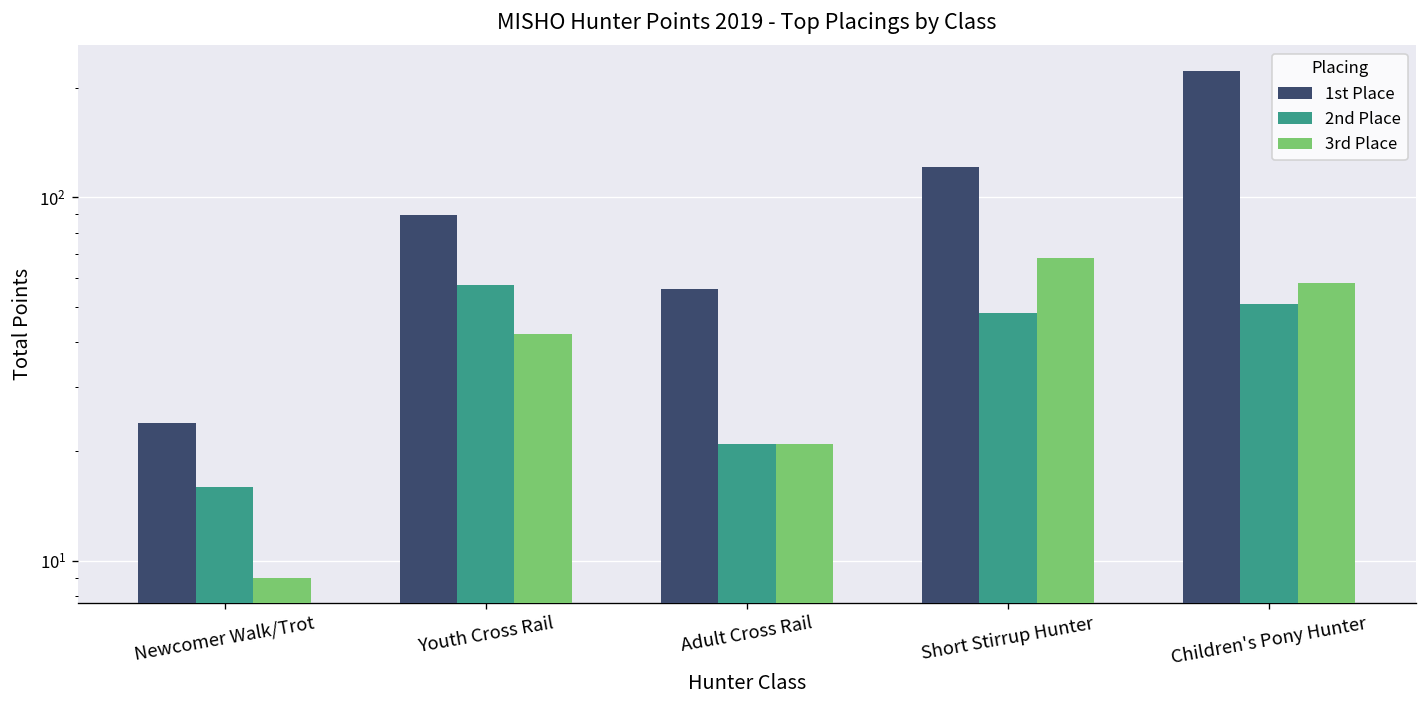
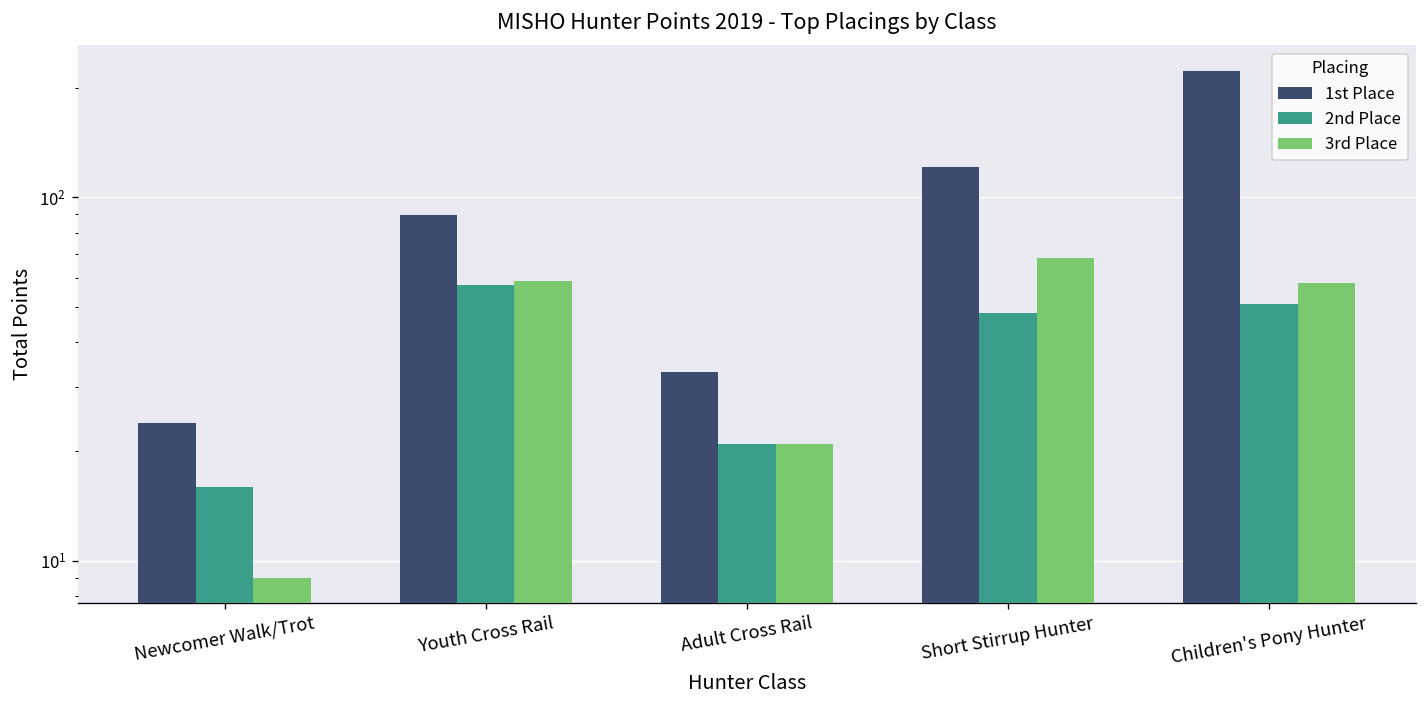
  {
    "1st Place": {
      "Newcomer Walk/Trot": 24,
      "Youth Cross Rail": 90,
-     "Adult Cross Rail": 56,
+     "Adult Cross Rail": 33,
      "Short Stirrup Hunter": 121,
      "Children's Pony Hunter": 220
    },
    "2nd Place": {
      "Newcomer Walk/Trot": 16,
      "Youth Cross Rail": 58,
      "Adult Cross Rail": 21,
      "Short Stirrup Hunter": 48,
      "Children's Pony Hunter": 51
    },
    "3rd Place": {
      "Newcomer Walk/Trot": 9,
-     "Youth Cross Rail": 42,
+     "Youth Cross Rail": 59,
      "Adult Cross Rail": 21,
      "Short Stirrup Hunter": 68,
      "Children's Pony Hunter": 58
    }
  }
